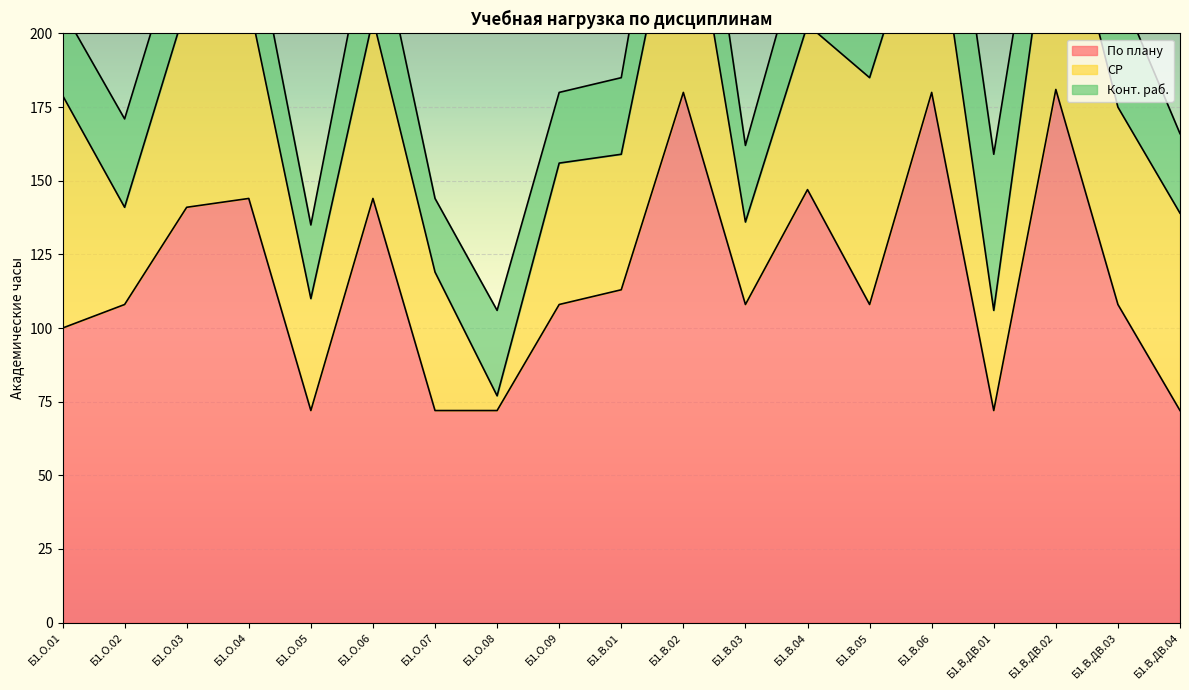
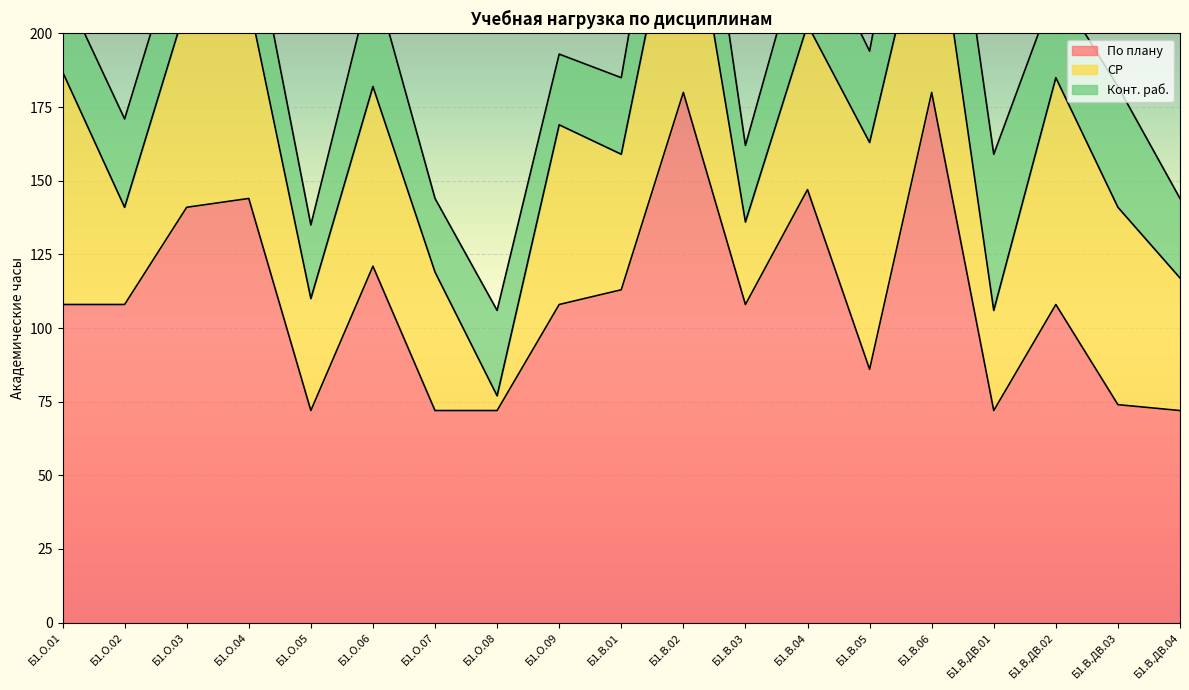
  {
    "По плану": {
-     "Б1.О.01": 100,
+     "Б1.О.01": 108,
      "Б1.О.02": 108,
      "Б1.О.03": 141,
      "Б1.О.04": 144,
      "Б1.О.05": 72,
-     "Б1.О.06": 144,
+     "Б1.О.06": 121,
      "Б1.О.07": 72,
      "Б1.О.08": 72,
      "Б1.О.09": 108,
      "Б1.В.01": 113,
      "Б1.В.02": 180,
      "Б1.В.03": 108,
      "Б1.В.04": 147,
-     "Б1.В.05": 108,
+     "Б1.В.05": 86,
      "Б1.В.06": 180,
      "Б1.В.ДВ.01": 72,
-     "Б1.В.ДВ.02": 181,
-     "Б1.В.ДВ.03": 108,
+     "Б1.В.ДВ.02": 108,
+     "Б1.В.ДВ.03": 74,
      "Б1.В.ДВ.04": 72
    },
    "СР": {
      "Б1.О.01": 79,
      "Б1.О.02": 33,
      "Б1.О.05": 38,
      "Б1.О.07": 47,
      "Б1.О.08": 5,
-     "Б1.О.09": 48,
+     "Б1.О.09": 61,
      "Б1.В.01": 46,
      "Б1.В.03": 28,
      "Б1.В.05": 77,
      "Б1.В.ДВ.01": 34,
      "Б1.В.ДВ.03": 67,
-     "Б1.В.ДВ.04": 67
+     "Б1.В.ДВ.04": 45
    },
    "Конт. раб.": {
      "Б1.О.02": 30,
      "Б1.О.05": 25,
      "Б1.О.07": 25,
      "Б1.О.08": 29,
      "Б1.О.09": 24,
      "Б1.В.01": 26,
      "Б1.В.03": 26,
      "Б1.В.ДВ.01": 53,
      "Б1.В.ДВ.04": 27
    }
  }
